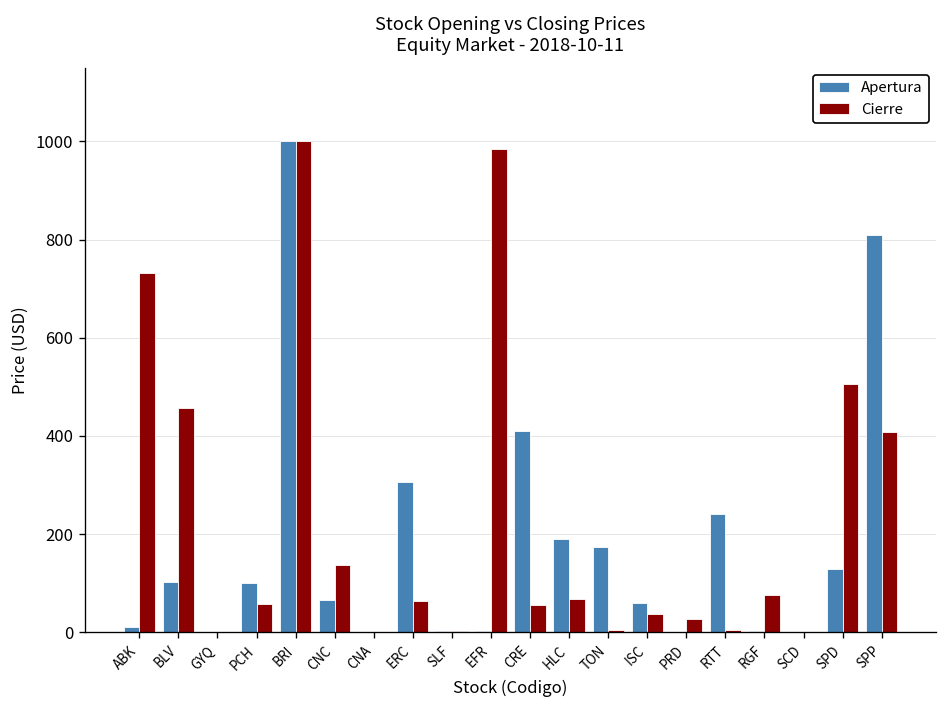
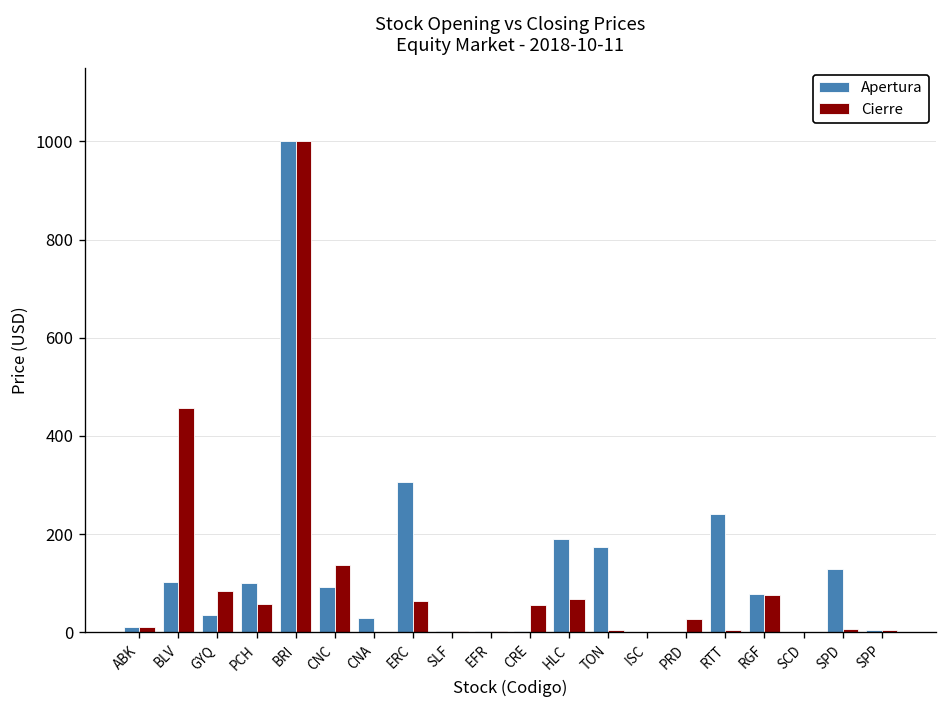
  {
    "Apertura": {
      "ABK": 10,
      "BLV": 100,
-     "GYQ": 0,
+     "GYQ": 30,
      "PCH": 100,
      "BRI": 1000,
-     "CNC": 70,
-     "CNA": 0,
+     "CNC": 90,
+     "CNA": 30,
      "ERC": 310,
-     "CRE": 410,
+     "CRE": 0,
      "HLC": 190,
      "TON": 170,
-     "ISC": 60,
+     "ISC": 0,
      "RTT": 240,
-     "RGF": 0,
+     "RGF": 80,
      "SPD": 130,
-     "SPP": 810
+     "SPP": 0
    },
    "Cierre": {
-     "ABK": 730,
+     "ABK": 10,
      "BLV": 460,
-     "GYQ": 0,
+     "GYQ": 80,
      "PCH": 60,
      "BRI": 1000,
      "CNC": 140,
      "ERC": 60,
-     "EFR": 980,
+     "EFR": 0,
      "CRE": 60,
      "HLC": 70,
-     "ISC": 40,
+     "ISC": 0,
      "PRD": 30,
      "RGF": 80,
-     "SPD": 510,
-     "SPP": 410
+     "SPD": 10,
+     "SPP": 0
    }
  }
